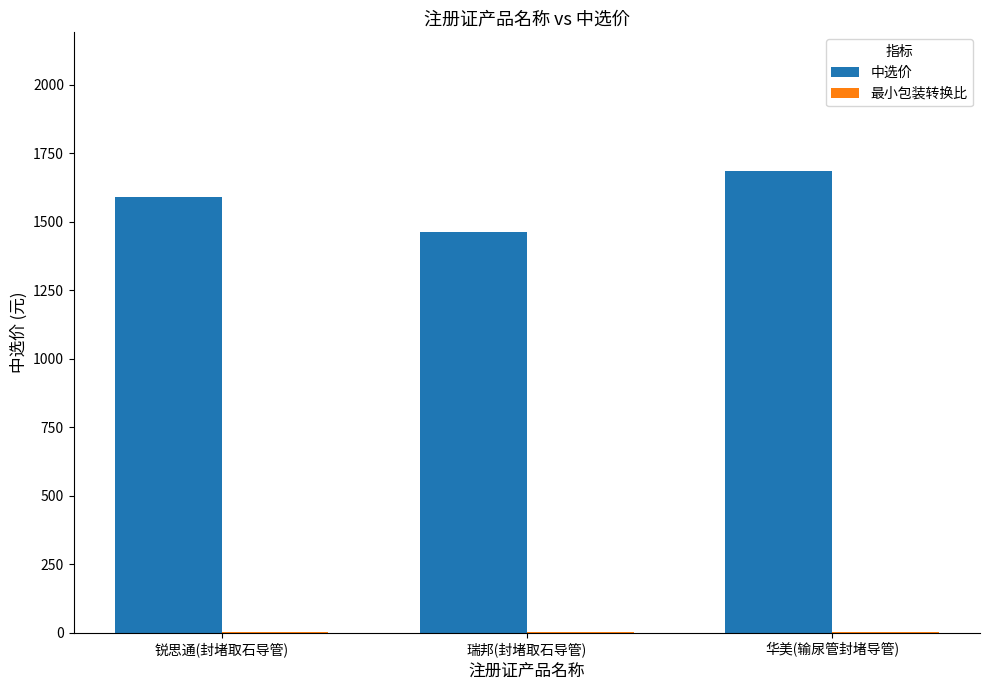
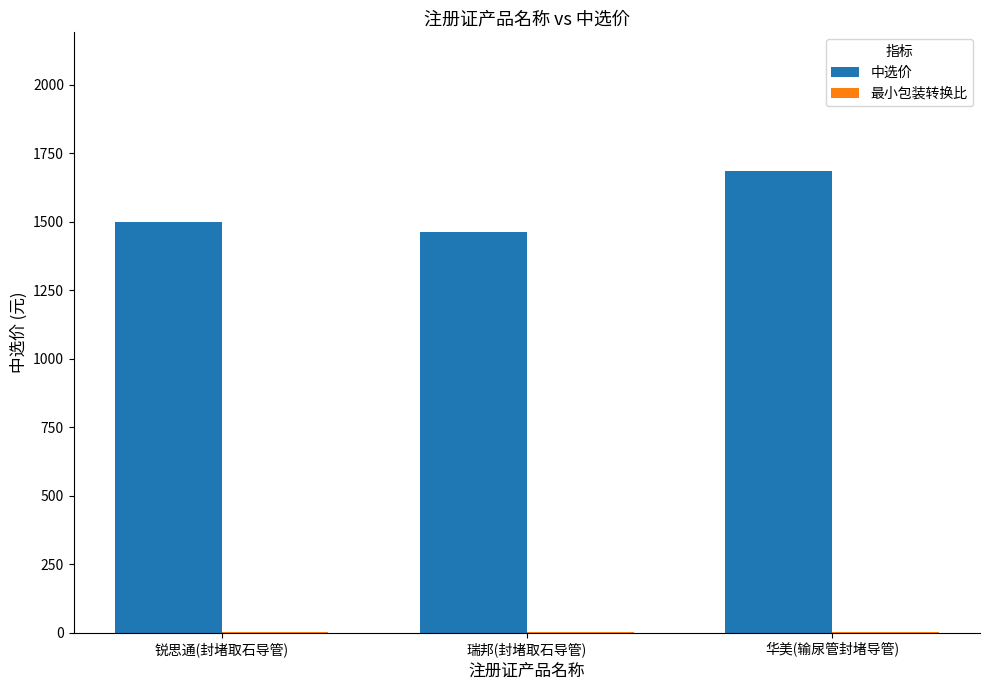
  {
    "中选价": {
-     "锐思通(封堵取石导管)": 1590,
+     "锐思通(封堵取石导管)": 1500,
      "瑞邦(封堵取石导管)": 1460,
      "华美(输尿管封堵导管)": 1690
    }
  }
